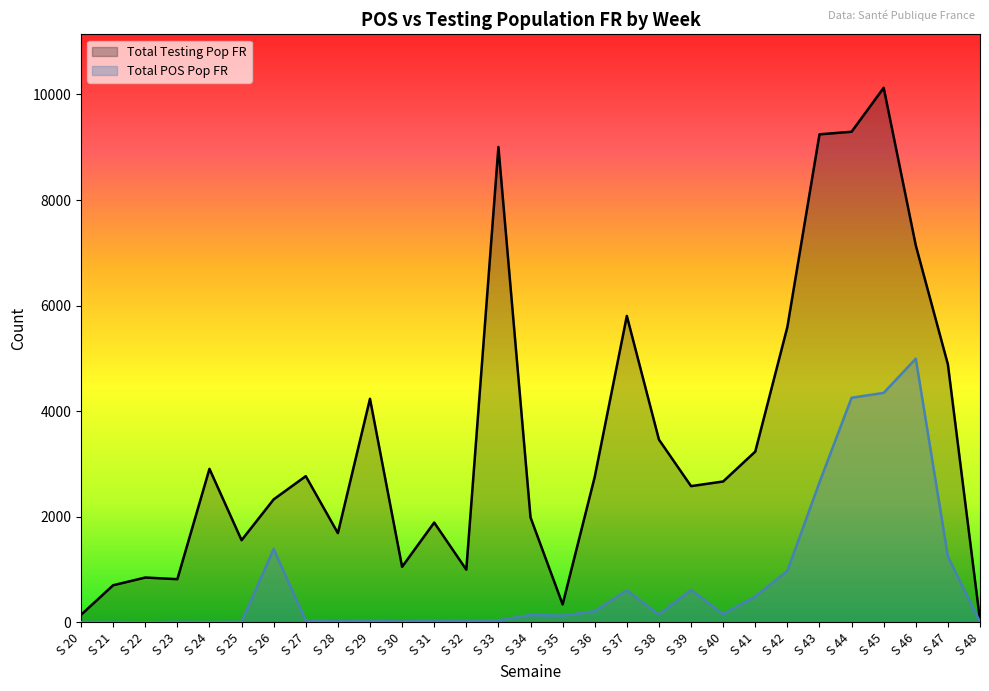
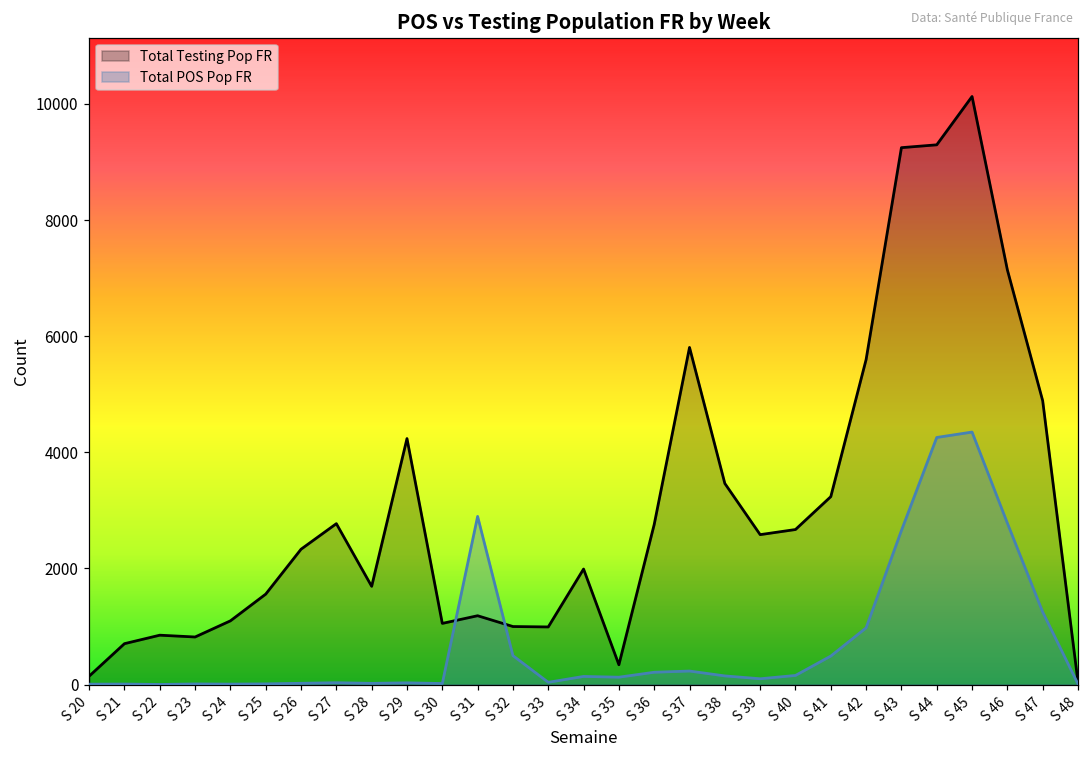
  {
    "Total Testing Pop FR": {
      "S 20": 100,
      "S 21": 700,
      "S 22": 900,
      "S 23": 800,
-     "S 24": 2900,
+     "S 24": 1100,
      "S 25": 1600,
      "S 26": 2300,
      "S 27": 2800,
      "S 28": 1700,
      "S 29": 4200,
      "S 30": 1100,
-     "S 31": 1900,
+     "S 31": 1200,
      "S 32": 1000,
-     "S 33": 9000,
+     "S 33": 1000,
      "S 34": 2000,
      "S 35": 300,
      "S 36": 2800,
      "S 37": 5800,
      "S 38": 3500,
      "S 39": 2600,
      "S 40": 2700,
      "S 41": 3200,
      "S 42": 5600,
      "S 43": 9200,
      "S 44": 9300,
      "S 45": 10100,
      "S 46": 7100,
      "S 47": 4900
    },
    "Total POS Pop FR": {
      "S 20": 0,
      "S 21": 0,
      "S 22": 0,
      "S 23": 0,
      "S 24": 0,
      "S 25": 0,
-     "S 26": 1400,
+     "S 26": 0,
      "S 27": 0,
      "S 28": 0,
      "S 29": 0,
      "S 30": 0,
-     "S 31": 0,
-     "S 32": 0,
+     "S 31": 2900,
+     "S 32": 500,
      "S 33": 0,
      "S 34": 100,
      "S 35": 100,
      "S 36": 200,
-     "S 37": 600,
+     "S 37": 200,
      "S 38": 200,
-     "S 39": 600,
+     "S 39": 100,
      "S 40": 200,
      "S 41": 500,
      "S 42": 1000,
      "S 43": 2700,
      "S 44": 4300,
      "S 45": 4300,
-     "S 46": 5000,
+     "S 46": 2800,
      "S 47": 1300
    }
  }
